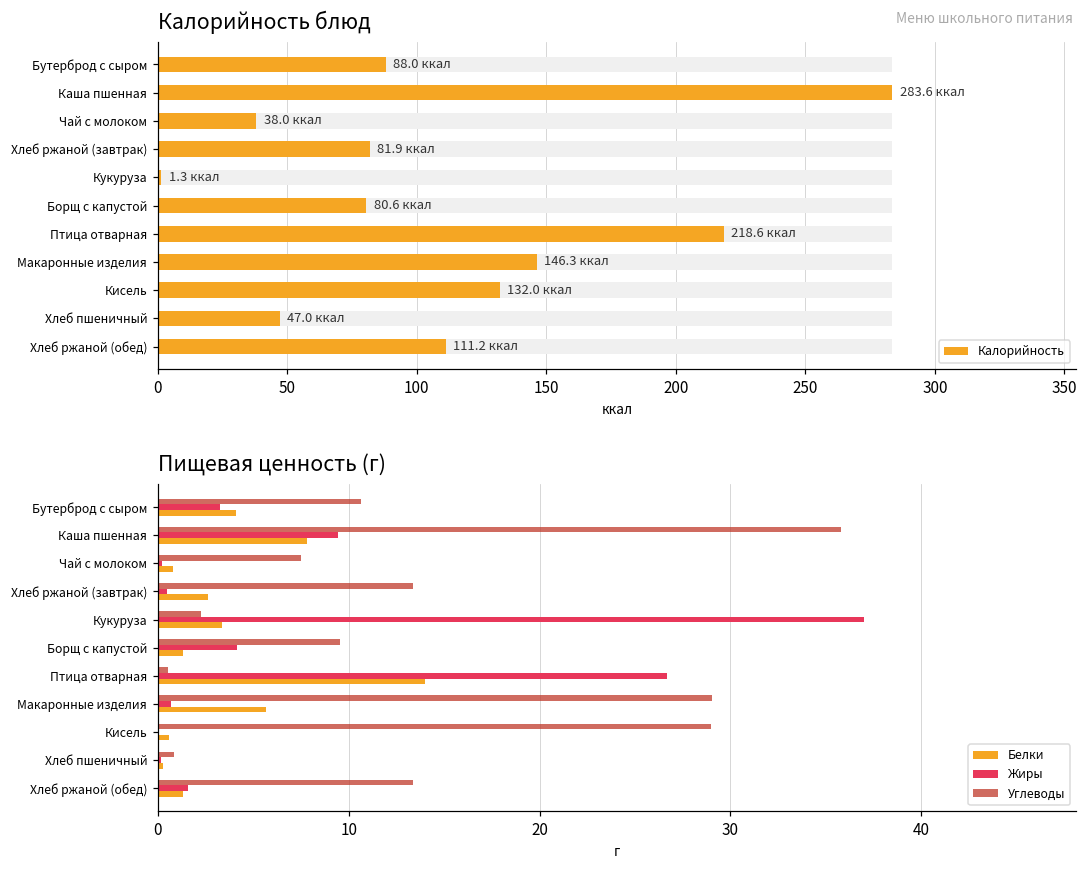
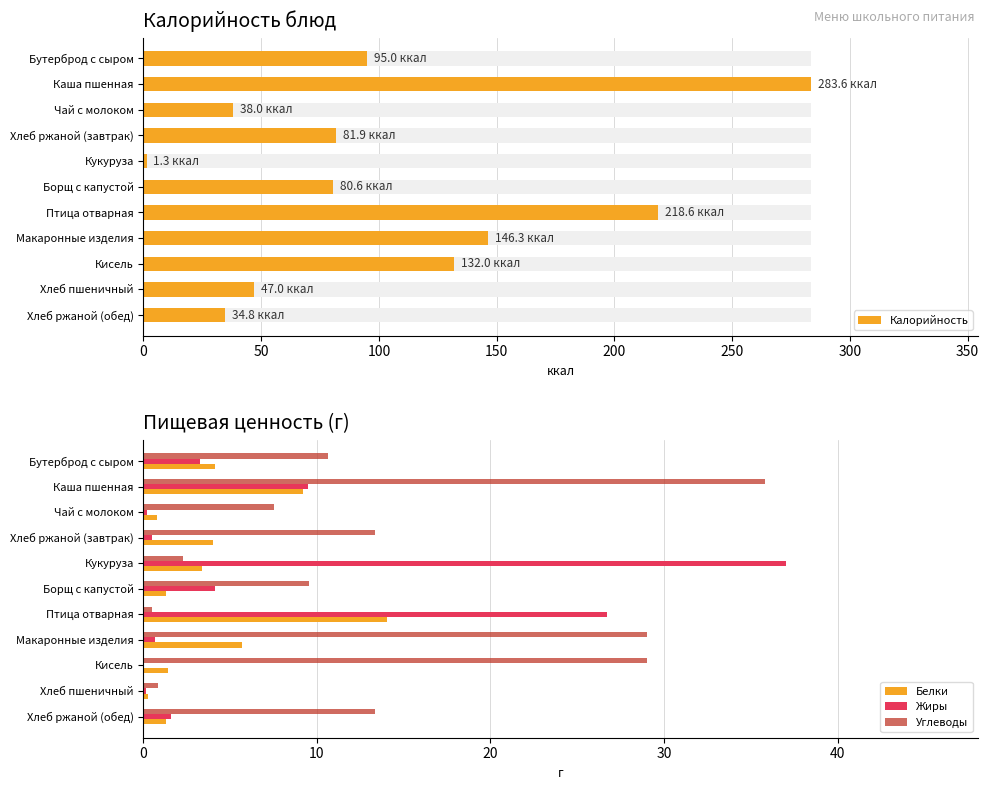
  {
    "Калорийность блюд": {
      "Калорийность": {
-       "Бутерброд с сыром": 88.0,
+       "Бутерброд с сыром": 95.0,
        "Каша пшенная": 283.6,
-       "Хлеб ржаной (обед)": 111.2
+       "Хлеб ржаной (обед)": 34.8
      }
    },
    "Пищевая ценность (г)": {
      "Белки": {
        "Бутерброд с сыром": 4.1,
-       "Каша пшенная": 7.8,
+       "Каша пшенная": 9.2,
        "Чай с молоком": 0.8,
-       "Хлеб ржаной (завтрак)": 2.6,
+       "Хлеб ржаной (завтрак)": 4.0,
        "Кукуруза": 3.4,
        "Борщ с капустой": 1.3,
        "Птица отварная": 14.0,
        "Макаронные изделия": 5.7,
-       "Кисель": 0.6,
+       "Кисель": 1.4,
        "Хлеб пшеничный": 0.3,
        "Хлеб ржаной (обед)": 1.3
      },
      "Жиры": {
        "Бутерброд с сыром": 3.3,
        "Каша пшенная": 9.5,
        "Чай с молоком": 0.2,
        "Хлеб ржаной (завтрак)": 0.5,
        "Кукуруза": 37.0,
        "Борщ с капустой": 4.1,
        "Птица отварная": 26.7,
        "Макаронные изделия": 0.7,
        "Кисель": 0.0,
        "Хлеб пшеничный": 0.2,
        "Хлеб ржаной (обед)": 1.6
      },
      "Углеводы": {
        "Бутерброд с сыром": 10.6,
        "Каша пшенная": 35.8,
        "Чай с молоком": 7.5,
        "Хлеб ржаной (завтрак)": 13.4,
        "Кукуруза": 2.3,
        "Борщ с капустой": 9.5,
        "Птица отварная": 0.5,
        "Макаронные изделия": 29.0,
        "Кисель": 29.0,
        "Хлеб пшеничный": 0.8,
        "Хлеб ржаной (обед)": 13.4
      }
    }
  }
